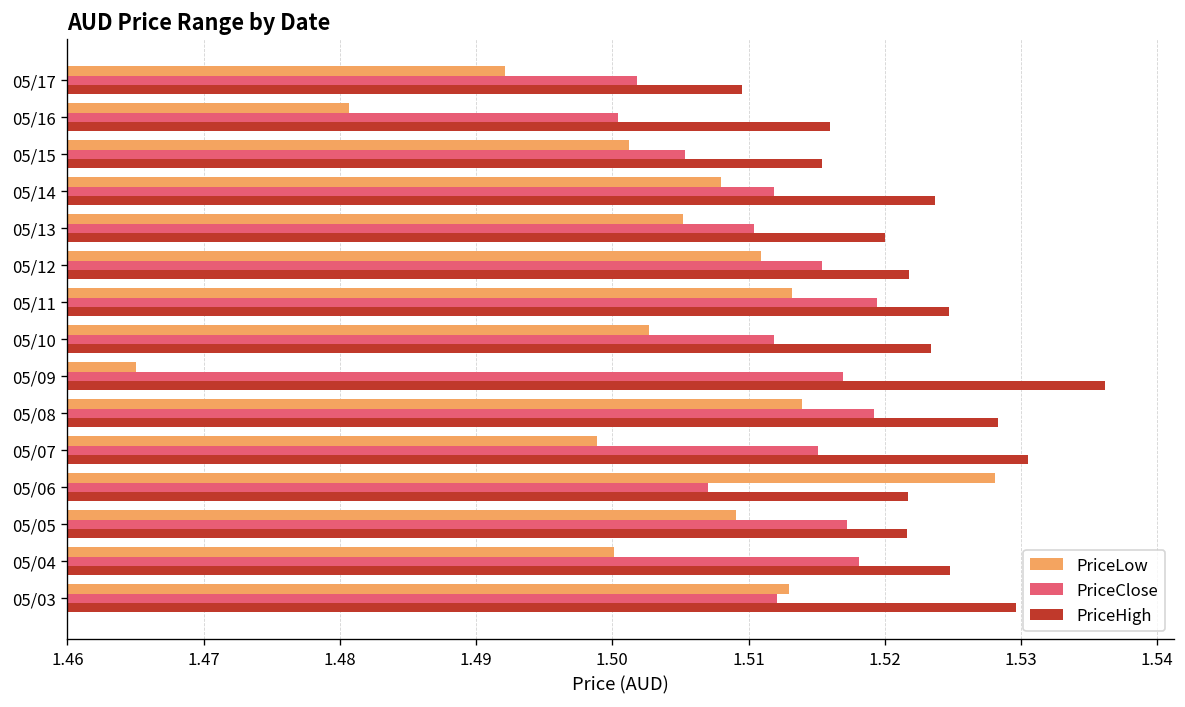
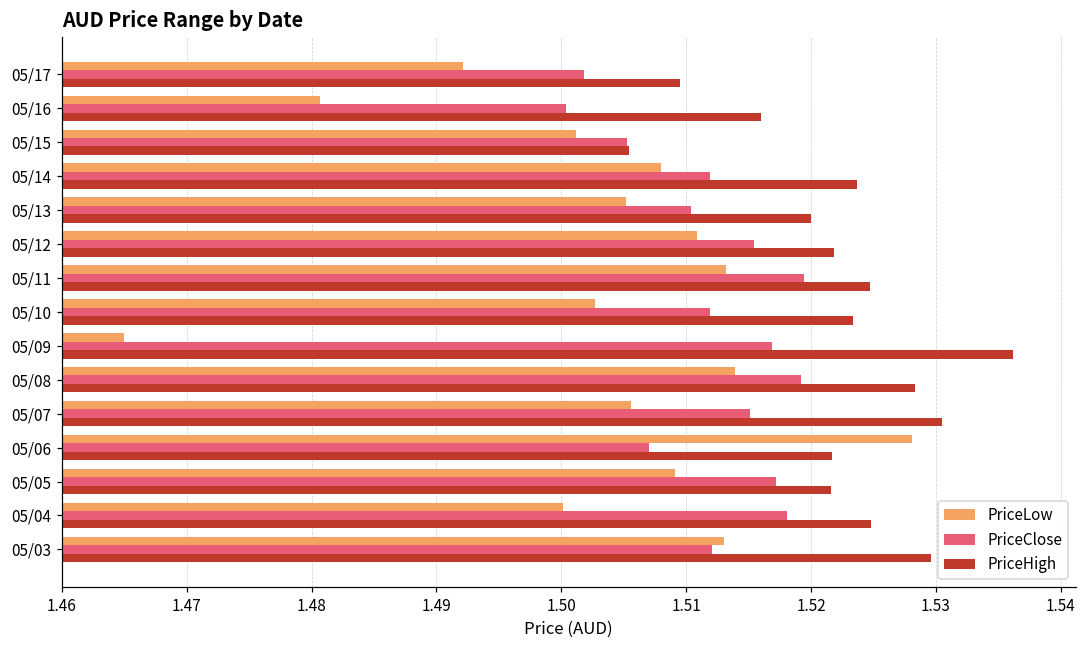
  {
    "PriceLow": {
      "05/17": 1.4921,
      "05/16": 1.4807,
      "05/15": 1.5012,
      "05/14": 1.5080,
      "05/13": 1.5052,
      "05/12": 1.5109,
      "05/11": 1.5132,
      "05/10": 1.5027,
      "05/09": 1.4650,
      "05/08": 1.5139,
-     "05/07": 1.4989,
+     "05/07": 1.5056,
      "05/06": 1.5281,
      "05/05": 1.5091,
      "05/04": 1.5001,
      "05/03": 1.5130
    },
    "PriceClose": {
      "05/17": 1.5018,
      "05/16": 1.5004,
      "05/15": 1.5053,
      "05/14": 1.5119,
      "05/13": 1.5104,
      "05/12": 1.5154,
      "05/11": 1.5194,
      "05/10": 1.5119,
      "05/09": 1.5169,
      "05/08": 1.5192,
      "05/07": 1.5151,
      "05/06": 1.5070,
      "05/05": 1.5172,
      "05/04": 1.5181,
      "05/03": 1.5121
    },
    "PriceHigh": {
      "05/17": 1.5095,
      "05/16": 1.5160,
-     "05/15": 1.5154,
+     "05/15": 1.5054,
      "05/14": 1.5237,
      "05/13": 1.5200,
      "05/12": 1.5218,
      "05/11": 1.5247,
      "05/10": 1.5234,
      "05/09": 1.5362,
      "05/08": 1.5283,
      "05/07": 1.5305,
      "05/06": 1.5217,
      "05/05": 1.5216,
      "05/04": 1.5248,
      "05/03": 1.5296
    }
  }
